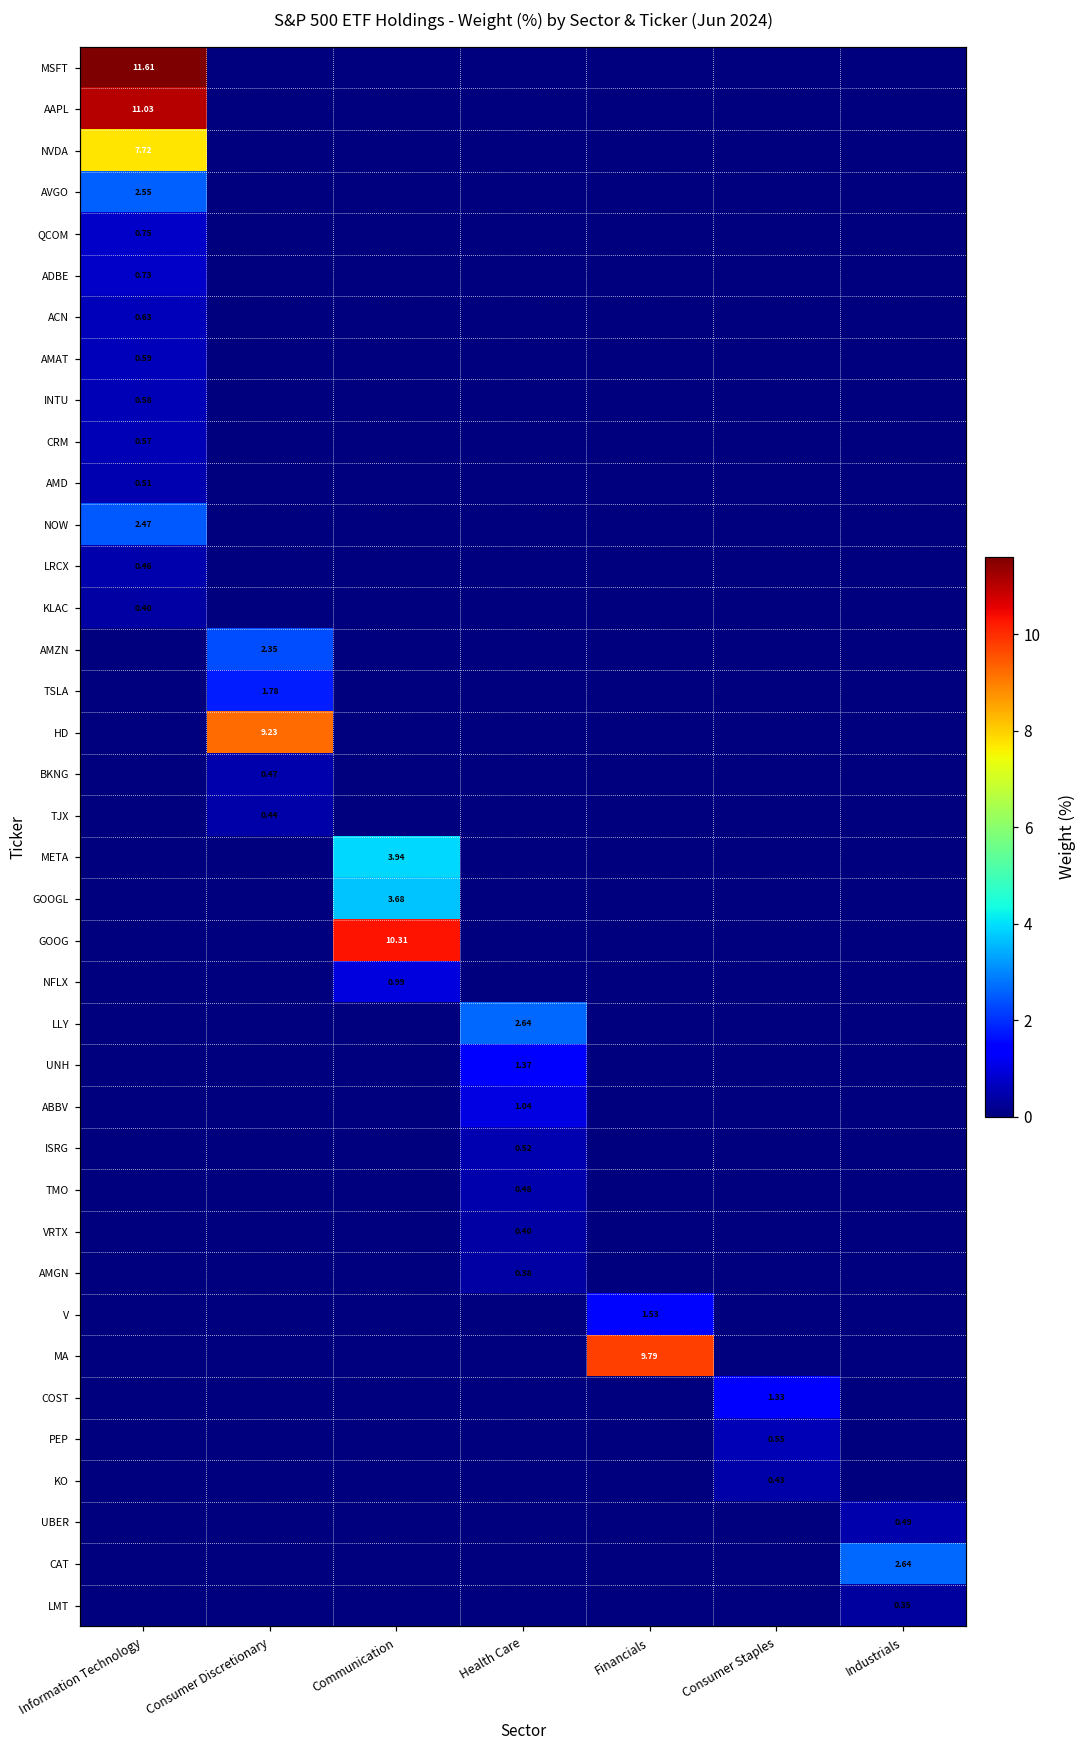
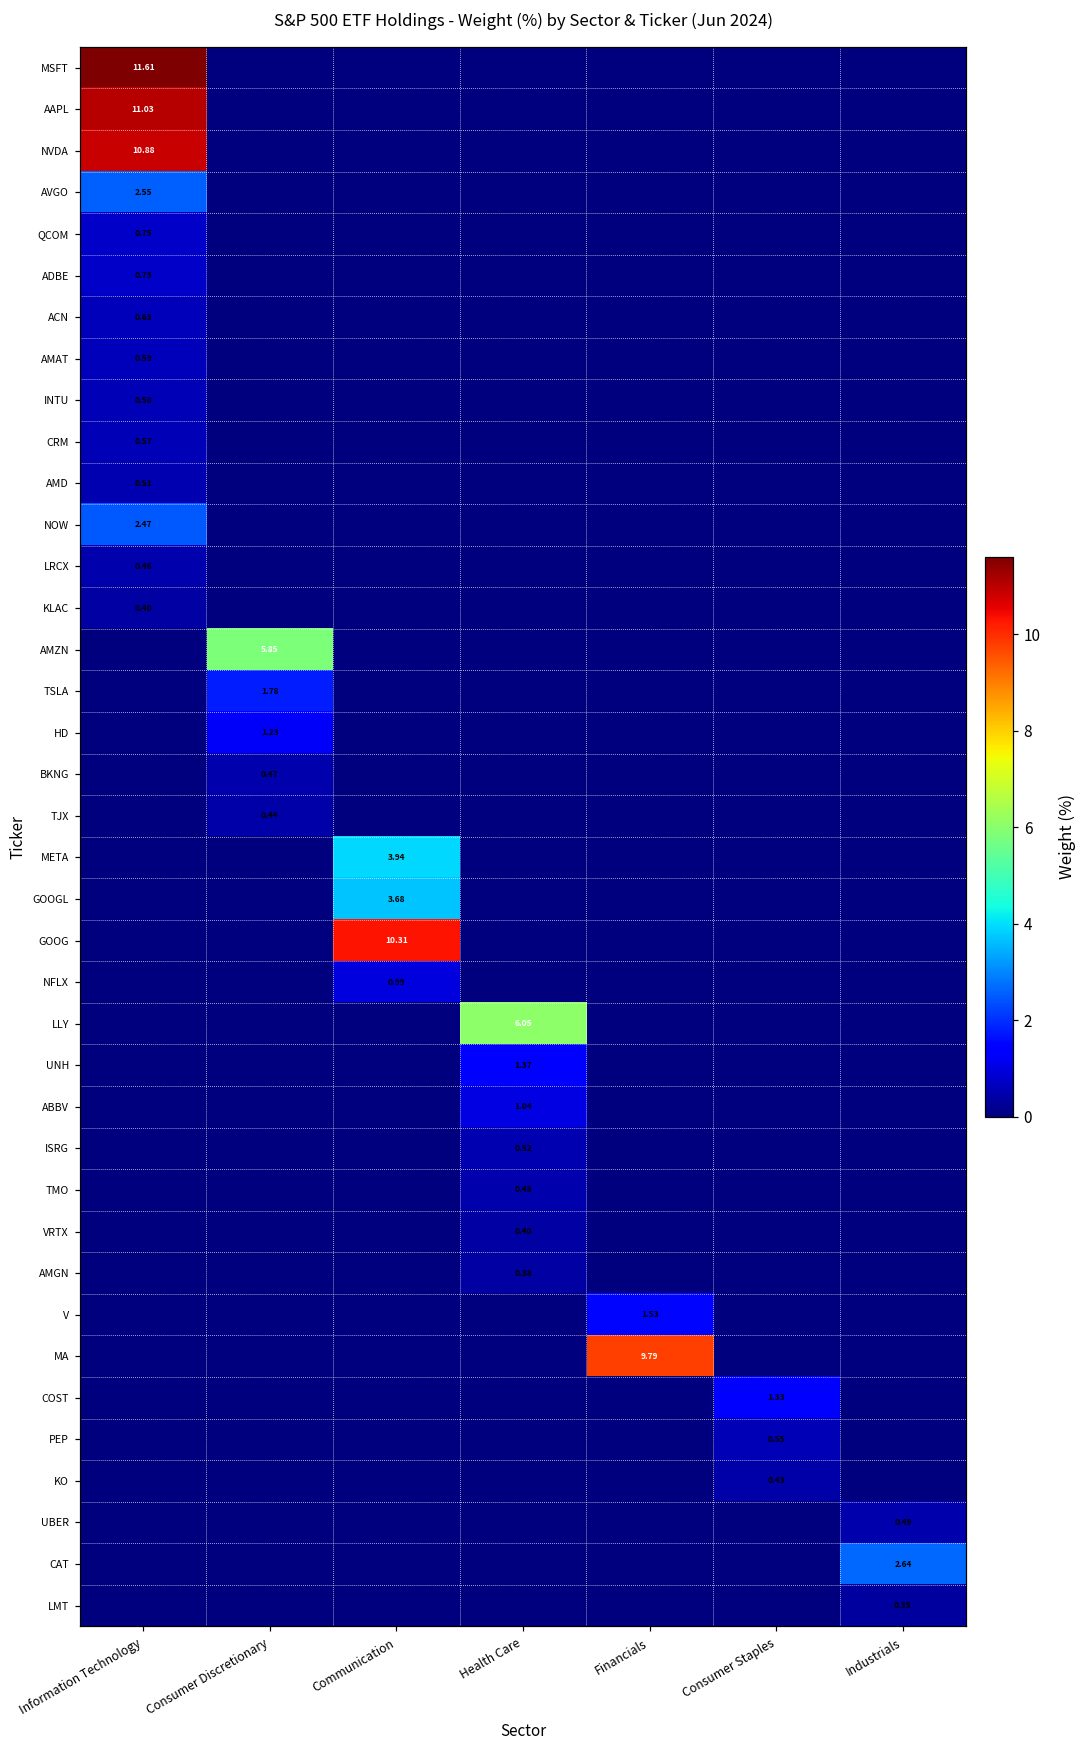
  {
    "MSFT": {
      "Information Technology": 11.61
    },
    "AAPL": {
      "Information Technology": 11.03
    },
    "NVDA": {
-     "Information Technology": 7.72
+     "Information Technology": 10.88
    },
    "AVGO": {
      "Information Technology": 2.55
    },
    "QCOM": {
      "Information Technology": 0.75
    },
    "ADBE": {
      "Information Technology": 0.73
    },
    "ACN": {
      "Information Technology": 0.63
    },
    "AMAT": {
      "Information Technology": 0.59
    },
    "INTU": {
      "Information Technology": 0.58
    },
    "CRM": {
      "Information Technology": 0.57
    },
    "AMD": {
      "Information Technology": 0.51
    },
    "NOW": {
      "Information Technology": 2.47
    },
    "LRCX": {
      "Information Technology": 0.46
    },
    "KLAC": {
      "Information Technology": 0.40
    },
    "AMZN": {
-     "Consumer Discretionary": 2.35
+     "Consumer Discretionary": 5.85
    },
    "TSLA": {
      "Consumer Discretionary": 1.78
    },
    "HD": {
-     "Consumer Discretionary": 9.23
+     "Consumer Discretionary": 1.23
    },
    "BKNG": {
      "Consumer Discretionary": 0.47
    },
    "TJX": {
      "Consumer Discretionary": 0.44
    },
    "META": {
      "Communication": 3.94
    },
    "GOOGL": {
      "Communication": 3.68
    },
    "GOOG": {
      "Communication": 10.31
    },
    "NFLX": {
      "Communication": 0.99
    },
    "LLY": {
-     "Health Care": 2.64
+     "Health Care": 6.05
    },
    "UNH": {
      "Health Care": 1.37
    },
    "ABBV": {
      "Health Care": 1.04
    },
    "ISRG": {
      "Health Care": 0.52
    },
    "TMO": {
      "Health Care": 0.48
    },
    "VRTX": {
      "Health Care": 0.40
    },
    "AMGN": {
      "Health Care": 0.38
    },
    "V": {
      "Financials": 1.53
    },
    "MA": {
      "Financials": 9.79
    },
    "COST": {
      "Consumer Staples": 1.33
    },
    "PEP": {
      "Consumer Staples": 0.55
    },
    "KO": {
      "Consumer Staples": 0.43
    },
    "UBER": {
      "Industrials": 0.49
    },
    "CAT": {
      "Industrials": 2.64
    },
    "LMT": {
      "Industrials": 0.35
    }
  }
